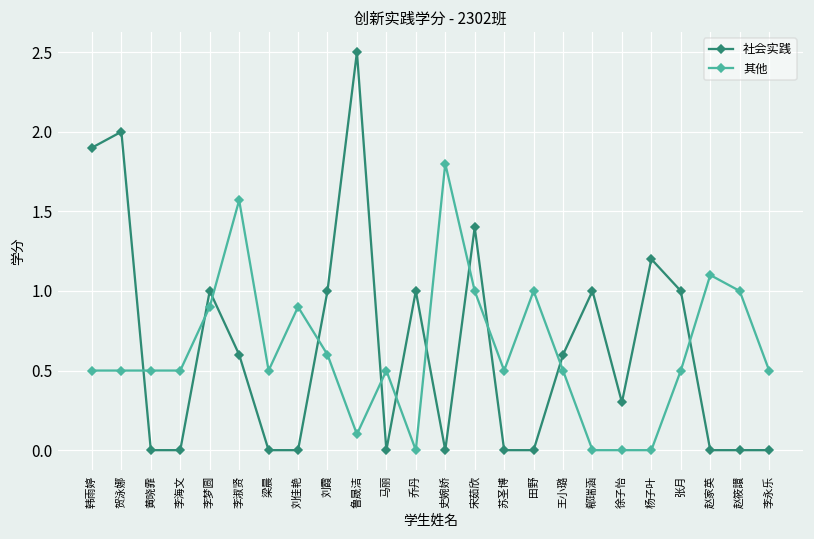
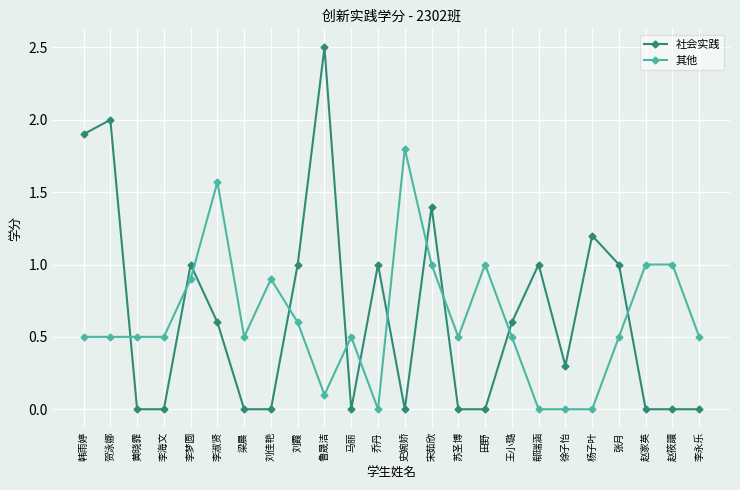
  {
    "社会实践": {
      "韩雨婷": 1.9,
      "贺泳娜": 2.0,
      "黄晓霏": 0.0,
      "李海文": 0.0,
      "李梦圆": 1.0,
      "李淑贤": 0.6,
      "梁晨": 0.0,
      "刘佳艳": 0.0,
      "刘霞": 1.0,
      "鲁晟洁": 2.5,
      "马丽": 0.0,
      "乔丹": 1.0,
      "史婉娇": 0.0,
      "宋茹欣": 1.4,
      "苏圣博": 0.0,
      "田野": 0.0,
      "王小璐": 0.6,
      "郗瑞涵": 1.0,
      "徐子怡": 0.3,
      "杨子叶": 1.2,
      "张月": 1.0,
      "赵家英": 0.0,
      "赵筱譞": 0.0,
      "李永乐": 0.0
    },
    "其他": {
      "韩雨婷": 0.5,
      "贺泳娜": 0.5,
      "黄晓霏": 0.5,
      "李海文": 0.5,
      "李梦圆": 0.9,
      "李淑贤": 1.57,
      "梁晨": 0.5,
      "刘佳艳": 0.9,
      "刘霞": 0.6,
      "鲁晟洁": 0.1,
      "马丽": 0.5,
      "乔丹": 0.0,
      "史婉娇": 1.8,
      "宋茹欣": 1.0,
      "苏圣博": 0.5,
      "田野": 1.0,
      "王小璐": 0.5,
      "郗瑞涵": 0.0,
      "徐子怡": 0.0,
      "杨子叶": 0.0,
      "张月": 0.5,
-     "赵家英": 1.1,
+     "赵家英": 1.0,
      "赵筱譞": 1.0,
      "李永乐": 0.5
    }
  }
